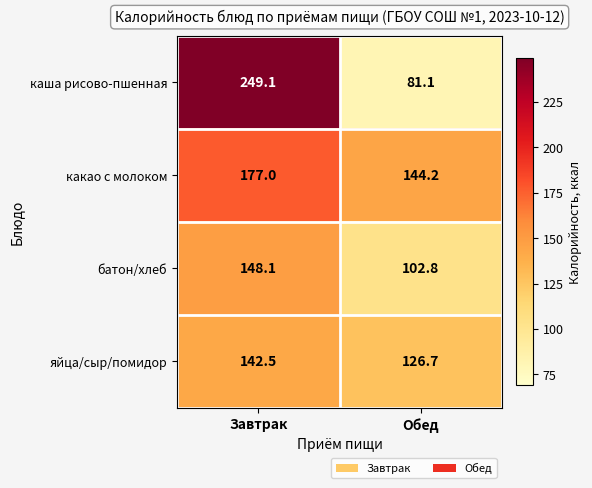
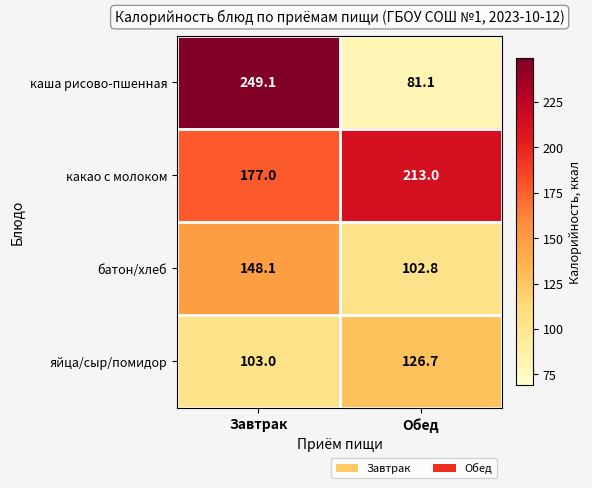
  {
    "каша рисово-пшенная": {
      "Завтрак": 249.1,
      "Обед": 81.1
    },
    "какао с молоком": {
      "Завтрак": 177.0,
-     "Обед": 144.2
+     "Обед": 213.0
    },
    "батон/хлеб": {
      "Завтрак": 148.1,
      "Обед": 102.8
    },
    "яйца/сыр/помидор": {
-     "Завтрак": 142.5,
+     "Завтрак": 103.0,
      "Обед": 126.7
    }
  }
